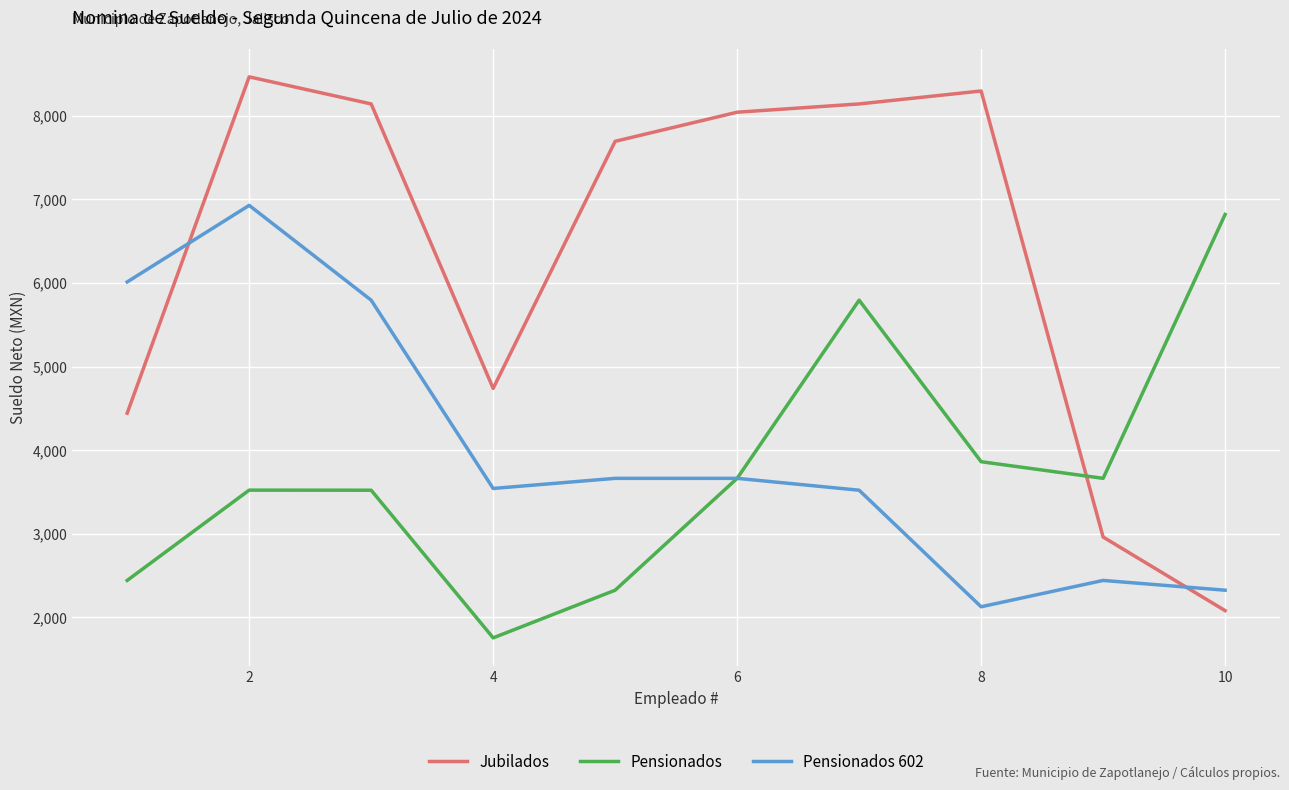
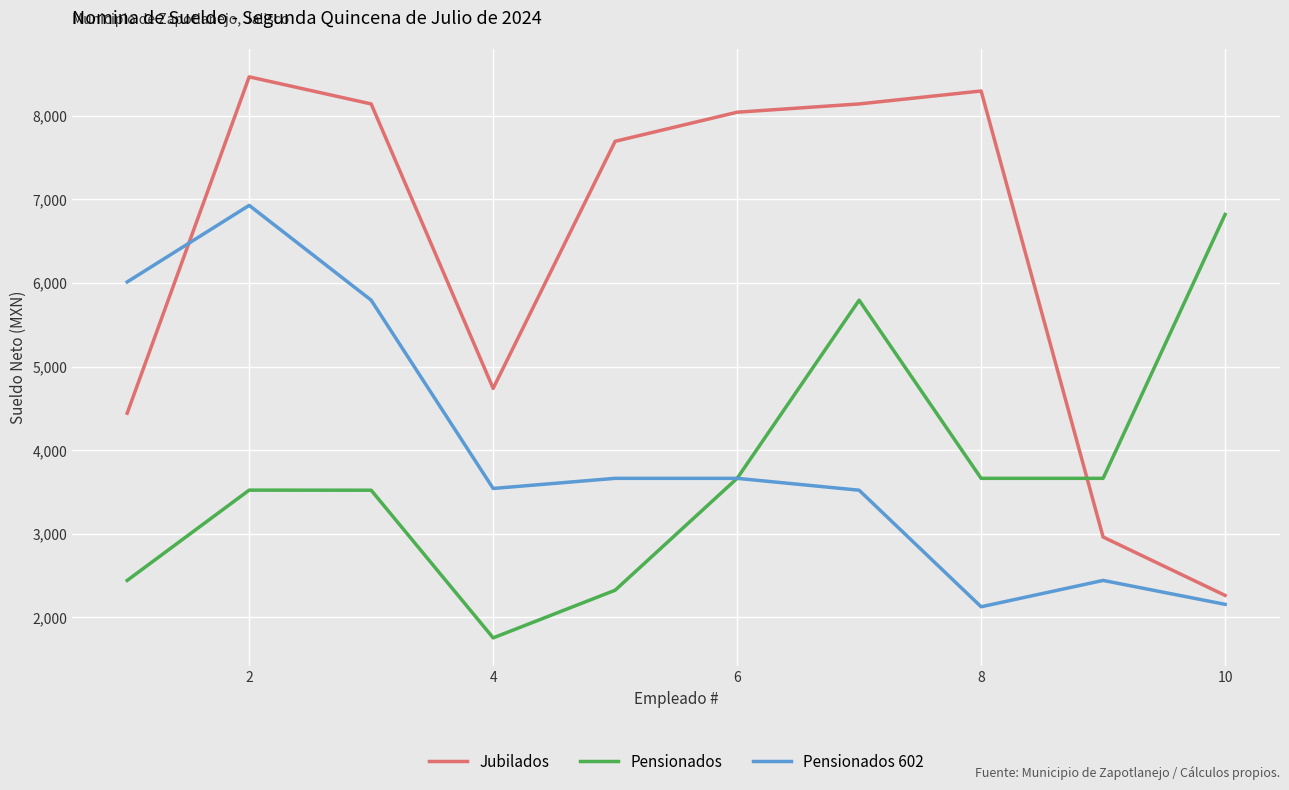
  {
    "Jubilados": {
      "2": "8,500",
      "4": "4,700",
      "6": "8,000",
      "8": "8,300",
-     "10": "2,100"
+     "10": "2,300"
    },
    "Pensionados": {
      "2": "3,500",
      "4": "1,800",
-     "8": "3,900",
+     "8": "3,700",
      "10": "6,800"
    },
    "Pensionados 602": {
      "2": "6,900",
      "4": "3,500",
      "8": "2,100",
-     "10": "2,300"
+     "10": "2,200"
    }
  }
